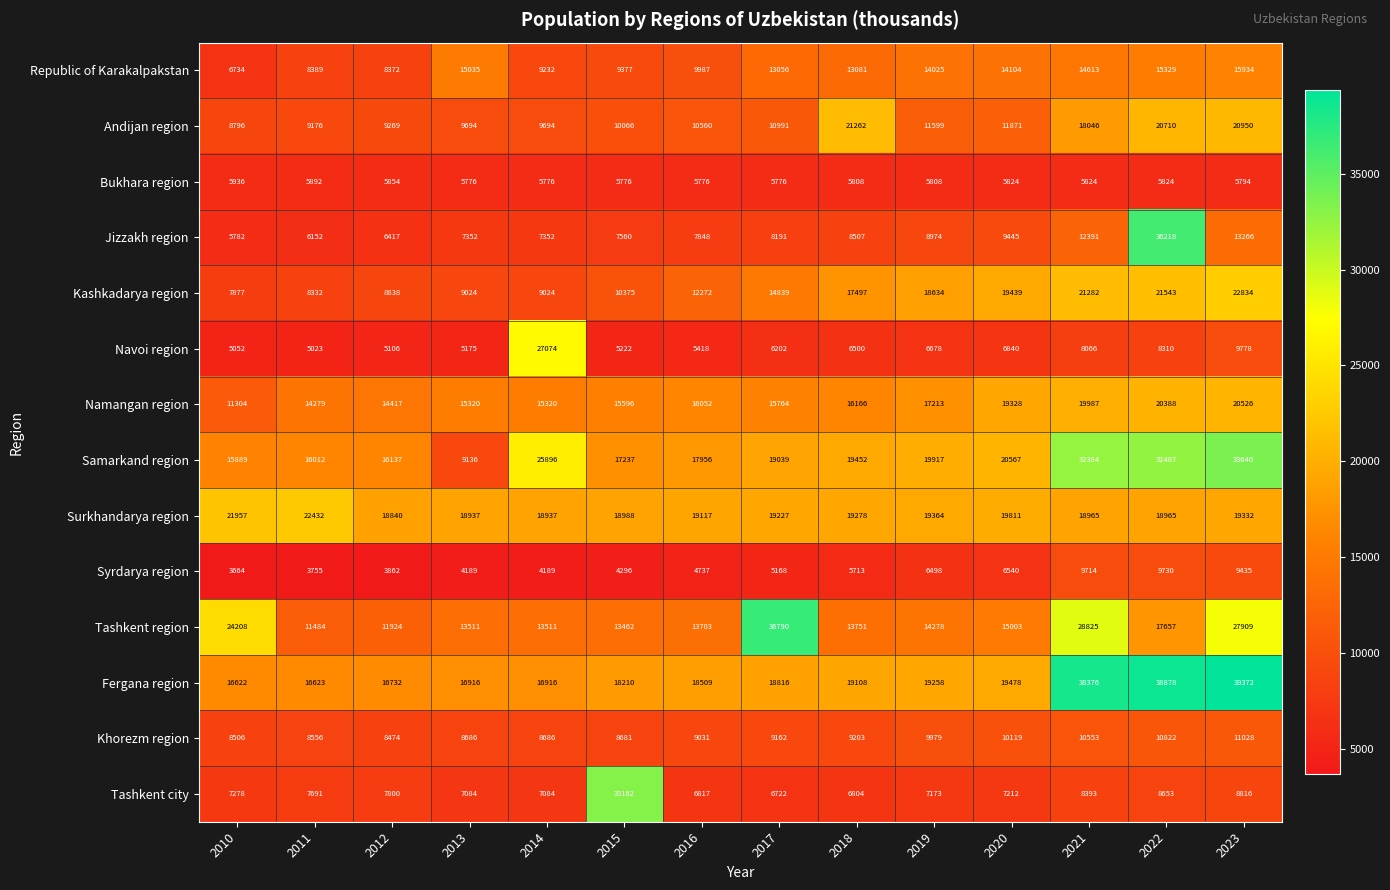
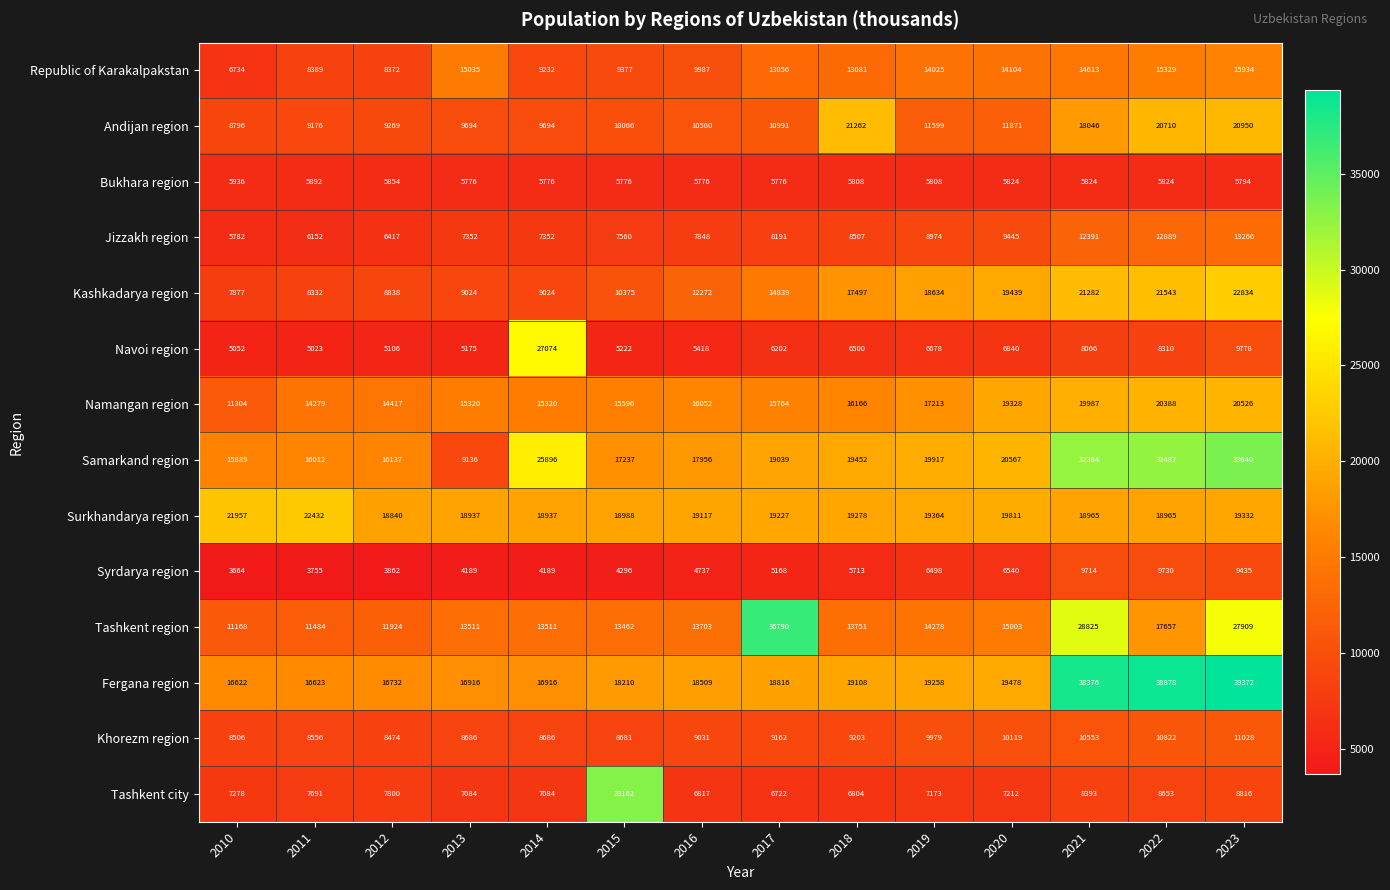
  {
    "Republic of Karakalpakstan": {
      "2010": 6734,
      "2011": 8389,
      "2012": 8372,
      "2013": 15035,
      "2014": 9232,
      "2015": 9377,
      "2016": 9987,
      "2017": 13056,
      "2018": 13081,
      "2019": 14025,
      "2020": 14104,
      "2021": 14613,
      "2022": 15329,
      "2023": 15934
    },
    "Andijan region": {
      "2010": 8796,
      "2011": 9176,
      "2012": 9269,
      "2013": 9694,
      "2014": 9694,
      "2015": 10066,
      "2016": 10560,
      "2017": 10991,
      "2018": 21262,
      "2019": 11599,
      "2020": 11871,
      "2021": 18046,
      "2022": 20710,
      "2023": 20950
    },
    "Bukhara region": {
      "2010": 5936,
      "2011": 5892,
      "2012": 5854,
      "2013": 5776,
      "2014": 5776,
      "2015": 5776,
      "2016": 5776,
      "2017": 5776,
      "2018": 5808,
      "2019": 5808,
      "2020": 5824,
      "2021": 5824,
      "2022": 5824,
      "2023": 5794
    },
    "Jizzakh region": {
      "2010": 5782,
      "2011": 6152,
      "2012": 6417,
      "2013": 7352,
      "2014": 7352,
      "2015": 7560,
      "2016": 7848,
      "2017": 8191,
      "2018": 8507,
      "2019": 8974,
      "2020": 9445,
      "2021": 12391,
-     "2022": 36218,
+     "2022": 12889,
      "2023": 13266
    },
    "Kashkadarya region": {
      "2010": 7877,
      "2011": 8332,
      "2012": 8838,
      "2013": 9024,
      "2014": 9024,
      "2015": 10375,
      "2016": 12272,
      "2017": 14839,
      "2018": 17497,
      "2019": 18634,
      "2020": 19439,
      "2021": 21282,
      "2022": 21543,
      "2023": 22834
    },
    "Navoi region": {
      "2010": 5052,
      "2011": 5023,
      "2012": 5106,
      "2013": 5175,
      "2014": 27074,
      "2015": 5222,
      "2016": 5418,
      "2017": 6202,
      "2018": 6500,
      "2019": 6678,
      "2020": 6840,
      "2021": 8066,
      "2022": 8310,
      "2023": 9778
    },
    "Namangan region": {
      "2010": 11304,
      "2011": 14279,
      "2012": 14417,
      "2013": 15320,
      "2014": 15320,
      "2015": 15596,
      "2016": 16052,
      "2017": 15764,
      "2018": 16166,
      "2019": 17213,
      "2020": 19328,
      "2021": 19987,
      "2022": 20388,
      "2023": 20526
    },
    "Samarkand region": {
      "2010": 15889,
      "2011": 16012,
      "2012": 16137,
      "2013": 9136,
      "2014": 25896,
      "2015": 17237,
      "2016": 17956,
      "2017": 19039,
      "2018": 19452,
      "2019": 19917,
      "2020": 20567,
      "2021": 32384,
      "2022": 32487,
      "2023": 33640
    },
    "Surkhandarya region": {
      "2010": 21957,
      "2011": 22432,
      "2012": 18840,
      "2013": 18937,
      "2014": 18937,
      "2015": 18988,
      "2016": 19117,
      "2017": 19227,
      "2018": 19278,
      "2019": 19364,
      "2020": 19811,
      "2021": 18965,
      "2022": 18965,
      "2023": 19332
    },
    "Syrdarya region": {
      "2010": 3664,
      "2011": 3755,
      "2012": 3862,
      "2013": 4189,
      "2014": 4189,
      "2015": 4296,
      "2016": 4737,
      "2017": 5168,
      "2018": 5713,
      "2019": 6498,
      "2020": 6540,
      "2021": 9714,
      "2022": 9730,
      "2023": 9435
    },
    "Tashkent region": {
-     "2010": 24208,
+     "2010": 11168,
      "2011": 11484,
      "2012": 11924,
      "2013": 13511,
      "2014": 13511,
      "2015": 13462,
      "2016": 13703,
      "2017": 36790,
      "2018": 13751,
      "2019": 14278,
      "2020": 15003,
      "2021": 28825,
      "2022": 17657,
      "2023": 27909
    },
    "Fergana region": {
      "2010": 16622,
      "2011": 16623,
      "2012": 16732,
      "2013": 16916,
      "2014": 16916,
      "2015": 18210,
      "2016": 18509,
      "2017": 18816,
      "2018": 19108,
      "2019": 19258,
      "2020": 19478,
      "2021": 38376,
      "2022": 38878,
      "2023": 39372
    },
    "Khorezm region": {
      "2010": 8506,
      "2011": 8556,
      "2012": 8474,
      "2013": 8686,
      "2014": 8686,
      "2015": 8681,
      "2016": 9031,
      "2017": 9162,
      "2018": 9203,
      "2019": 9979,
      "2020": 10119,
      "2021": 10553,
      "2022": 10822,
      "2023": 11028
    },
    "Tashkent city": {
      "2010": 7278,
      "2011": 7691,
      "2012": 7800,
      "2013": 7084,
      "2014": 7084,
      "2015": 33162,
      "2016": 6817,
      "2017": 6722,
      "2018": 6804,
      "2019": 7173,
      "2020": 7212,
      "2021": 8393,
      "2022": 8653,
      "2023": 8816
    }
  }
